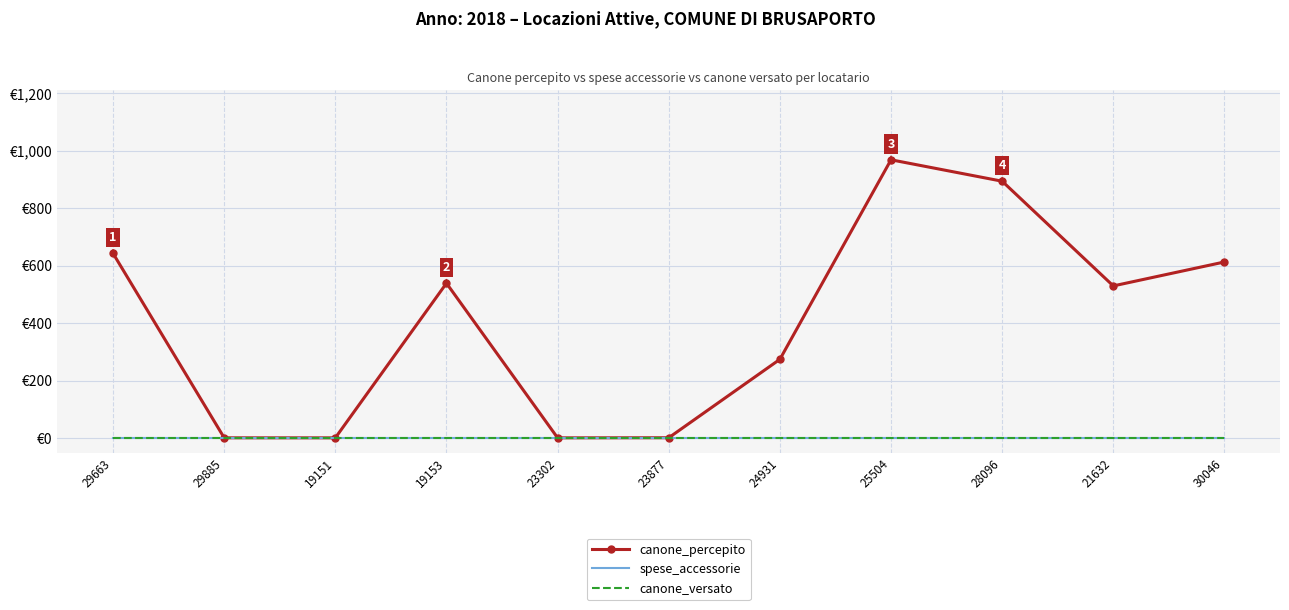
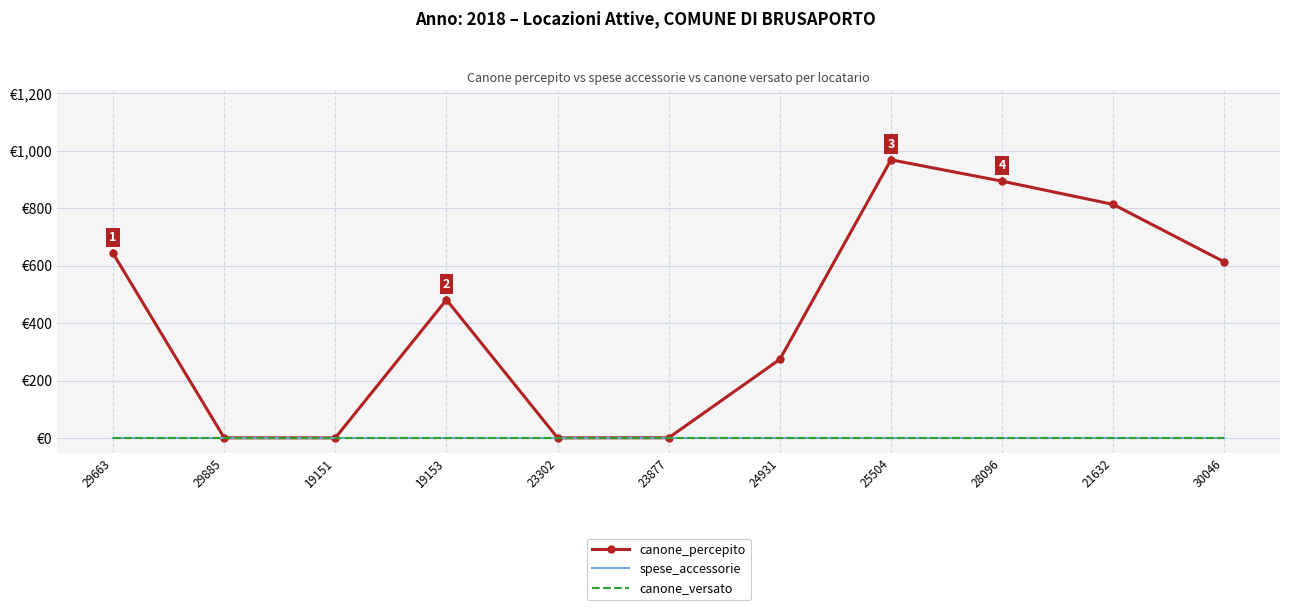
  {
    "canone_percepito": {
-     "19153": "€540",
+     "19153": "€480",
      "24931": "€270",
-     "21632": "€530",
+     "21632": "€810",
      "30046": "€610"
    },
    "canone_versato": {
      "29663": "€0",
      "19153": "€0",
      "24931": "€0",
      "25504": "€0",
      "28096": "€0",
      "21632": "€0",
      "30046": "€0"
    }
  }
